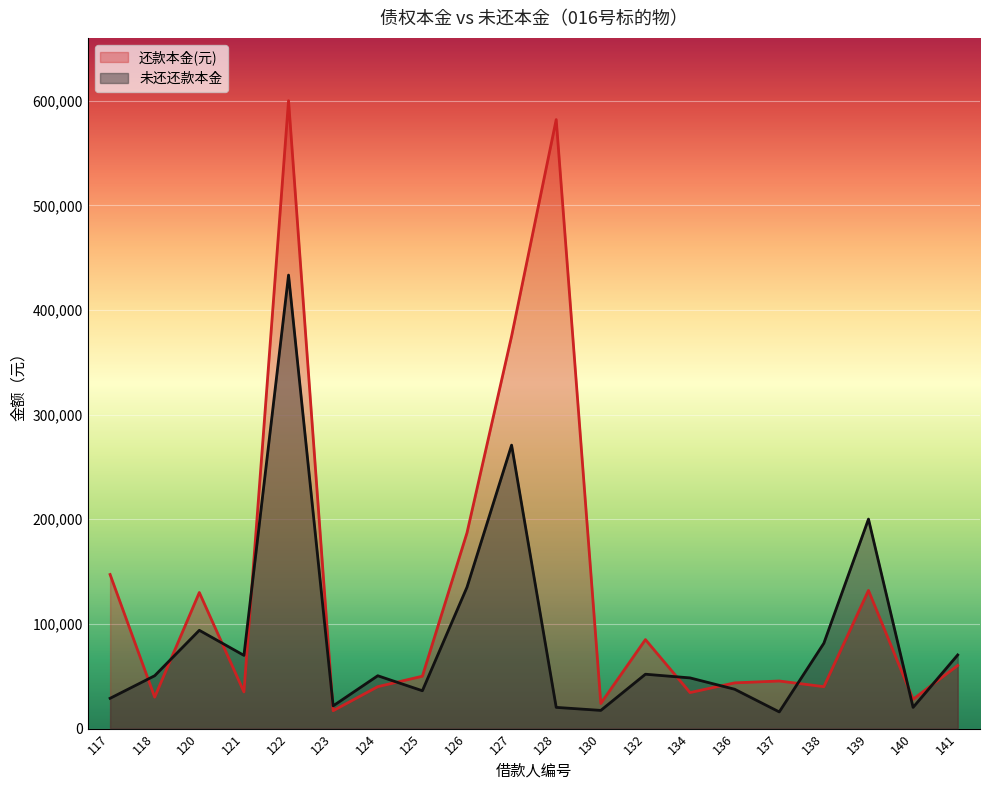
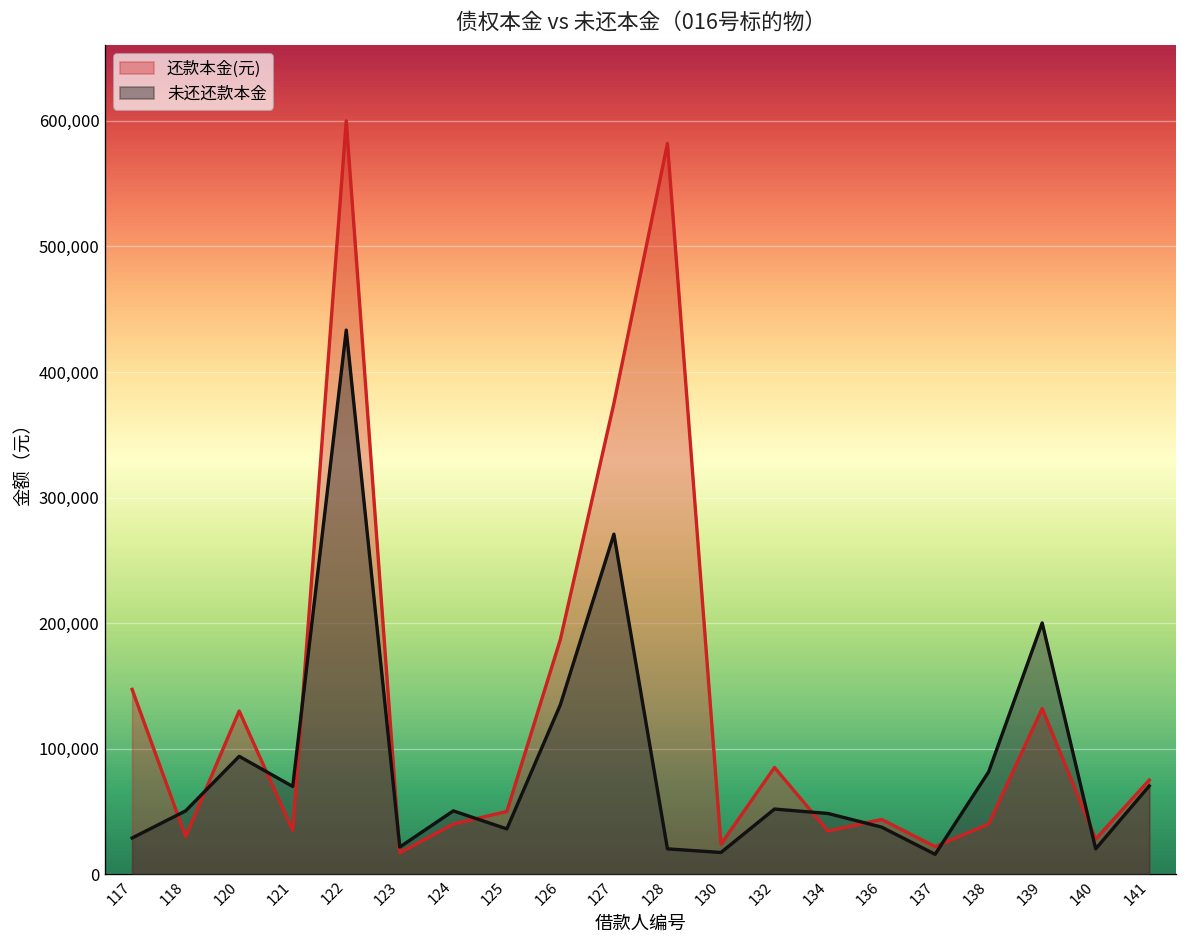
  {
    "还款本金(元)": {
      "117": "147,000",
      "118": "30,000",
      "120": "130,000",
      "121": "35,000",
      "122": "600,000",
      "123": "17,000",
      "124": "40,000",
      "125": "50,000",
      "126": "187,000",
      "127": "375,000",
      "128": "582,000",
      "130": "24,000",
      "132": "85,000",
      "134": "34,000",
      "136": "44,000",
-     "137": "45,000",
+     "137": "22,000",
      "138": "40,000",
      "139": "132,000",
      "140": "28,000",
-     "141": "60,000"
+     "141": "75,000"
    },
    "未还还款本金": {
      "117": "29,000",
      "118": "50,000",
      "120": "94,000",
      "121": "70,000",
      "122": "433,000",
      "123": "22,000",
      "124": "50,000",
      "125": "36,000",
      "126": "135,000",
      "127": "271,000",
      "128": "20,000",
      "130": "17,000",
      "132": "52,000",
      "134": "48,000",
      "136": "38,000",
      "137": "16,000",
      "138": "82,000",
      "139": "200,000",
      "140": "20,000",
      "141": "70,000"
    }
  }
